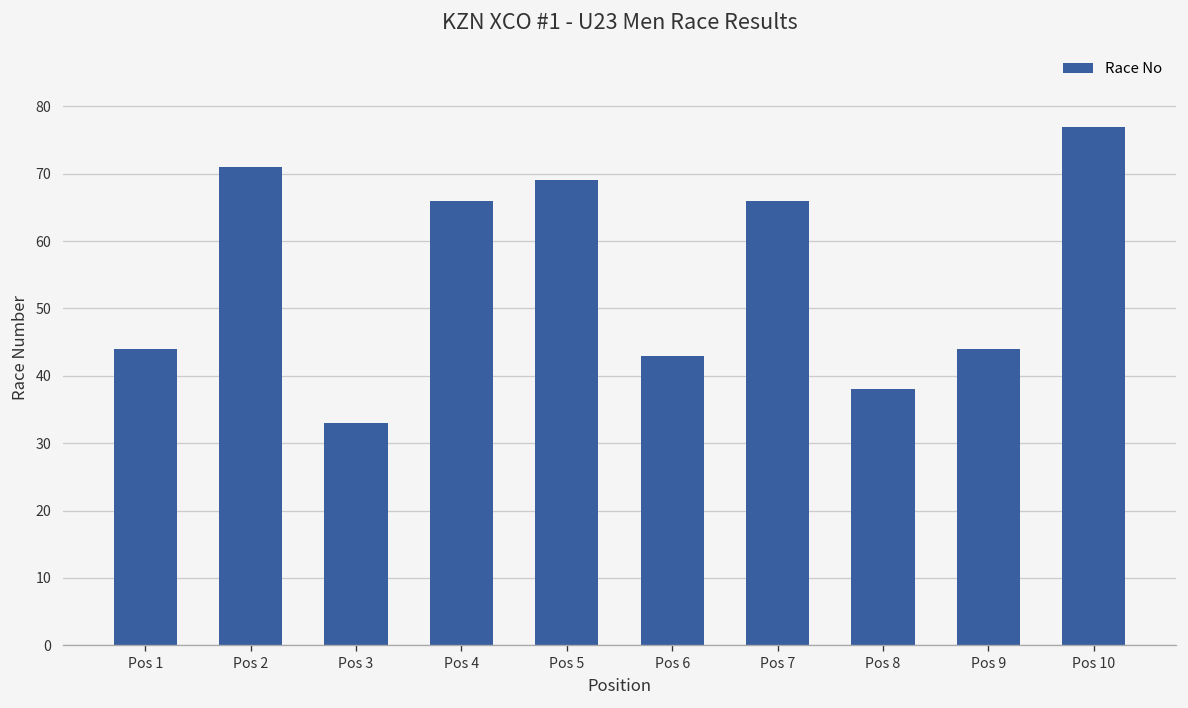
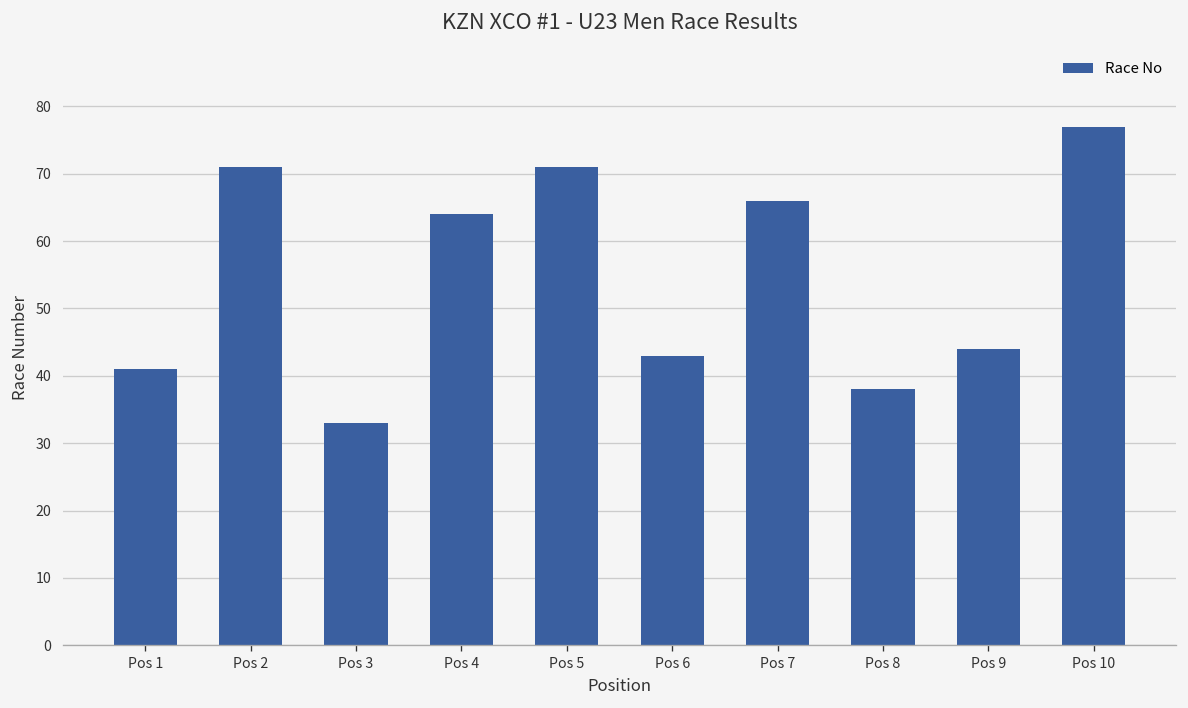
  {
-   "Pos 1": 44,
+   "Pos 1": 41,
    "Pos 2": 71,
    "Pos 3": 33,
-   "Pos 4": 66,
-   "Pos 5": 69,
+   "Pos 4": 64,
+   "Pos 5": 71,
    "Pos 6": 43,
    "Pos 7": 66,
    "Pos 8": 38,
    "Pos 9": 44,
    "Pos 10": 77
  }
